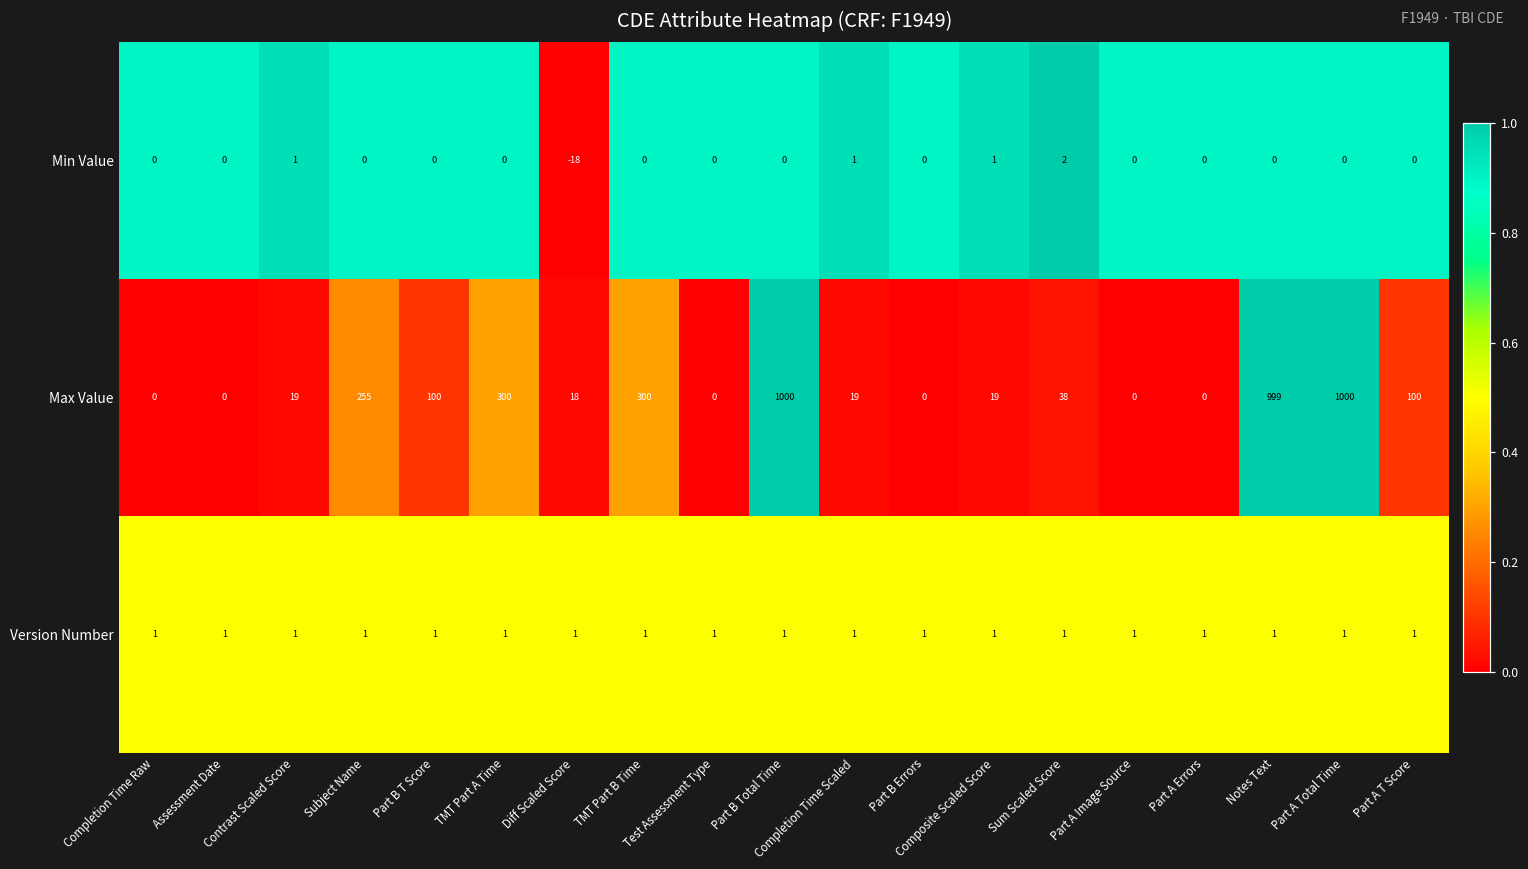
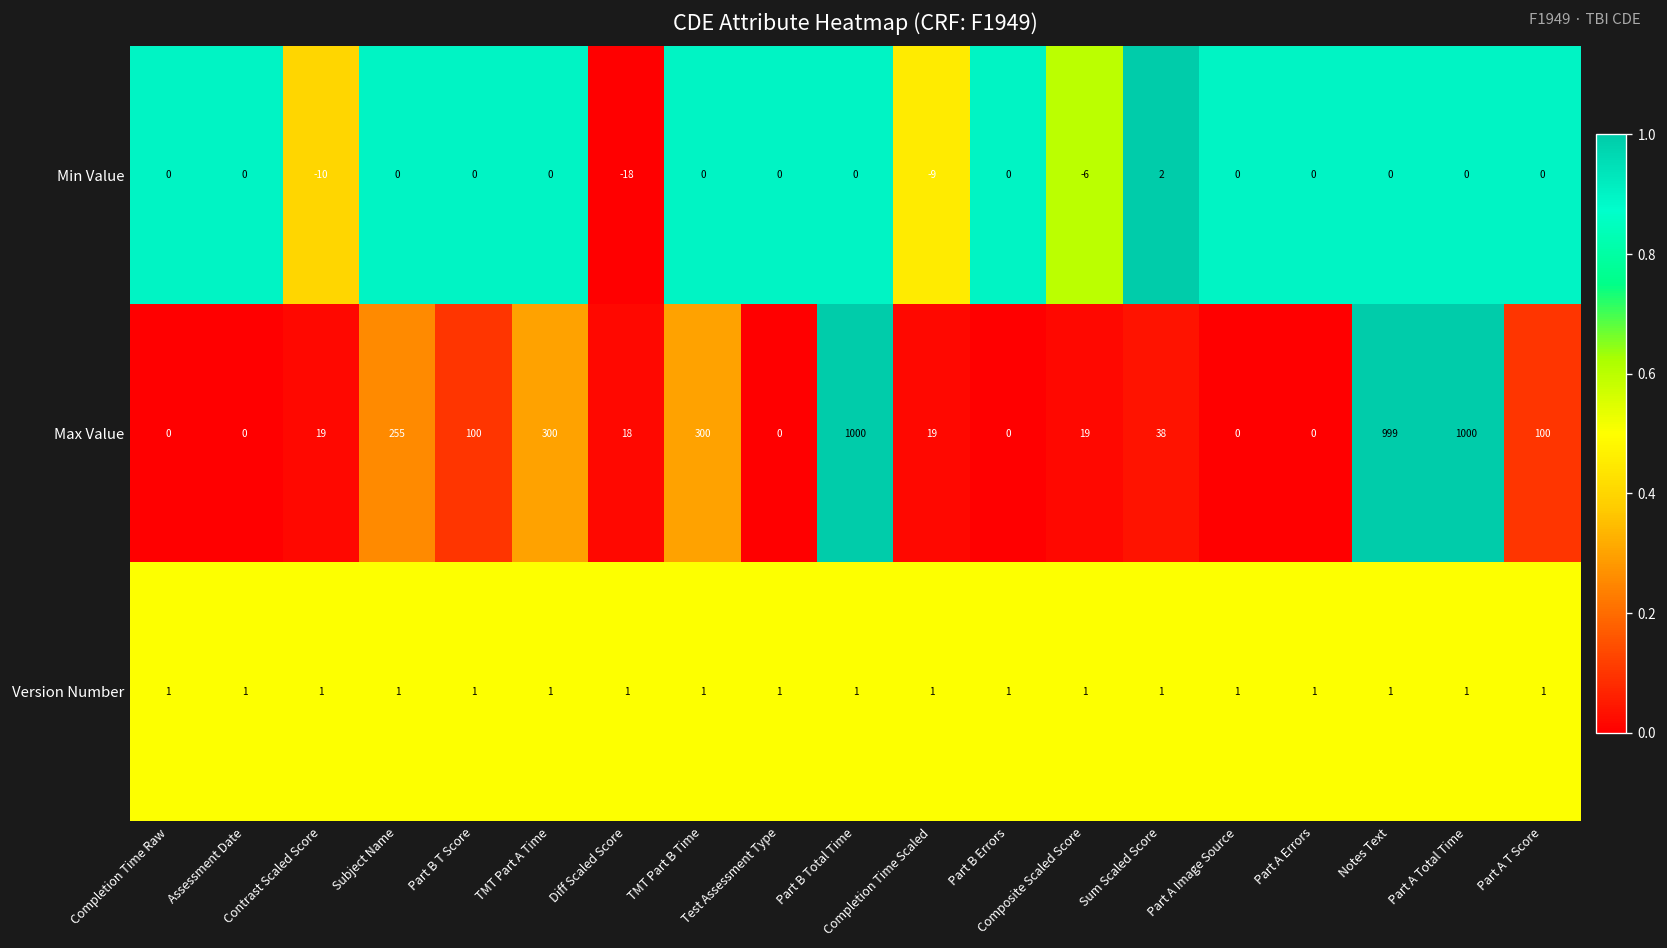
  {
    "Min Value": {
      "Completion Time Raw": 0,
      "Assessment Date": 0,
-     "Contrast Scaled Score": 1,
+     "Contrast Scaled Score": -10,
      "Subject Name": 0,
      "Part B T Score": 0,
      "TMT Part A Time": 0,
      "Diff Scaled Score": -18,
      "TMT Part B Time": 0,
      "Test Assessment Type": 0,
      "Part B Total Time": 0,
-     "Completion Time Scaled": 1,
+     "Completion Time Scaled": -9,
      "Part B Errors": 0,
-     "Composite Scaled Score": 1,
+     "Composite Scaled Score": -6,
      "Sum Scaled Score": 2,
      "Part A Image Source": 0,
      "Part A Errors": 0,
      "Notes Text": 0,
      "Part A Total Time": 0,
      "Part A T Score": 0
    },
    "Max Value": {
      "Completion Time Raw": 0,
      "Assessment Date": 0,
      "Contrast Scaled Score": 19,
      "Subject Name": 255,
      "Part B T Score": 100,
      "TMT Part A Time": 300,
      "Diff Scaled Score": 18,
      "TMT Part B Time": 300,
      "Test Assessment Type": 0,
      "Part B Total Time": 1000,
      "Completion Time Scaled": 19,
      "Part B Errors": 0,
      "Composite Scaled Score": 19,
      "Sum Scaled Score": 38,
      "Part A Image Source": 0,
      "Part A Errors": 0,
      "Notes Text": 999,
      "Part A Total Time": 1000,
      "Part A T Score": 100
    },
    "Version Number": {
      "Completion Time Raw": 1,
      "Assessment Date": 1,
      "Contrast Scaled Score": 1,
      "Subject Name": 1,
      "Part B T Score": 1,
      "TMT Part A Time": 1,
      "Diff Scaled Score": 1,
      "TMT Part B Time": 1,
      "Test Assessment Type": 1,
      "Part B Total Time": 1,
      "Completion Time Scaled": 1,
      "Part B Errors": 1,
      "Composite Scaled Score": 1,
      "Sum Scaled Score": 1,
      "Part A Image Source": 1,
      "Part A Errors": 1,
      "Notes Text": 1,
      "Part A Total Time": 1,
      "Part A T Score": 1
    }
  }
